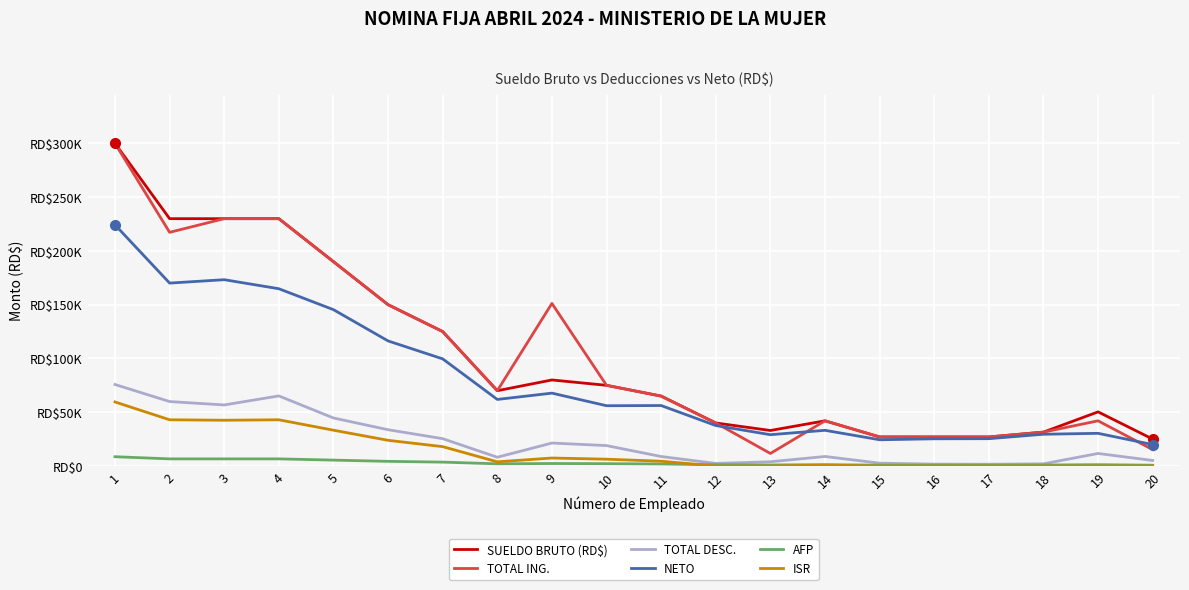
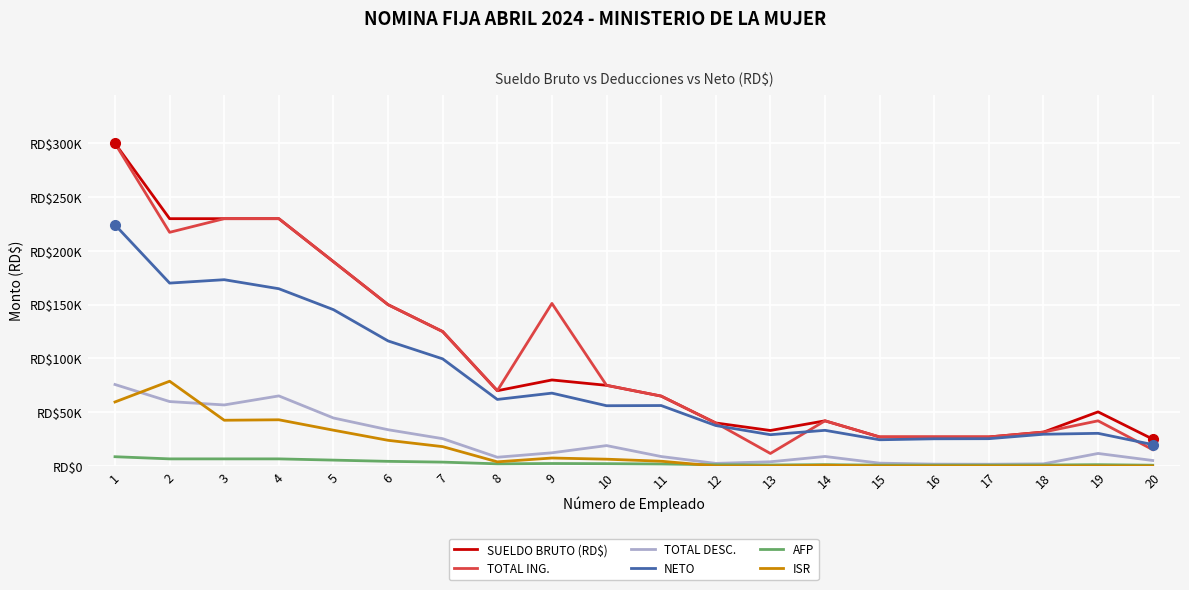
  {
    "TOTAL ING.": {
      "2": "RD$217000",
      "9": "RD$151000",
      "13": "RD$12000",
      "19": "RD$42000",
      "20": "RD$15000"
    },
    "TOTAL DESC.": {
      "1": "RD$76000",
      "2": "RD$60000",
      "3": "RD$57000",
      "4": "RD$65000",
      "5": "RD$45000",
      "6": "RD$34000",
      "7": "RD$25000",
      "8": "RD$8000",
-     "9": "RD$21000",
+     "9": "RD$12000",
      "10": "RD$19000",
      "11": "RD$9000",
      "13": "RD$4000",
      "14": "RD$9000",
      "19": "RD$12000",
      "20": "RD$5000"
    },
    "AFP": {
      "1": "RD$9000",
      "2": "RD$7000",
      "3": "RD$7000",
      "4": "RD$7000",
      "5": "RD$5000",
      "6": "RD$4000",
      "7": "RD$4000",
      "9": "RD$2000",
      "10": "RD$2000",
      "11": "RD$2000"
    },
    "ISR": {
      "1": "RD$60000",
-     "2": "RD$43000",
+     "2": "RD$79000",
      "3": "RD$43000",
      "4": "RD$43000",
      "5": "RD$33000",
      "6": "RD$24000",
      "7": "RD$18000",
      "9": "RD$7000",
      "10": "RD$6000",
      "11": "RD$4000"
    }
  }
